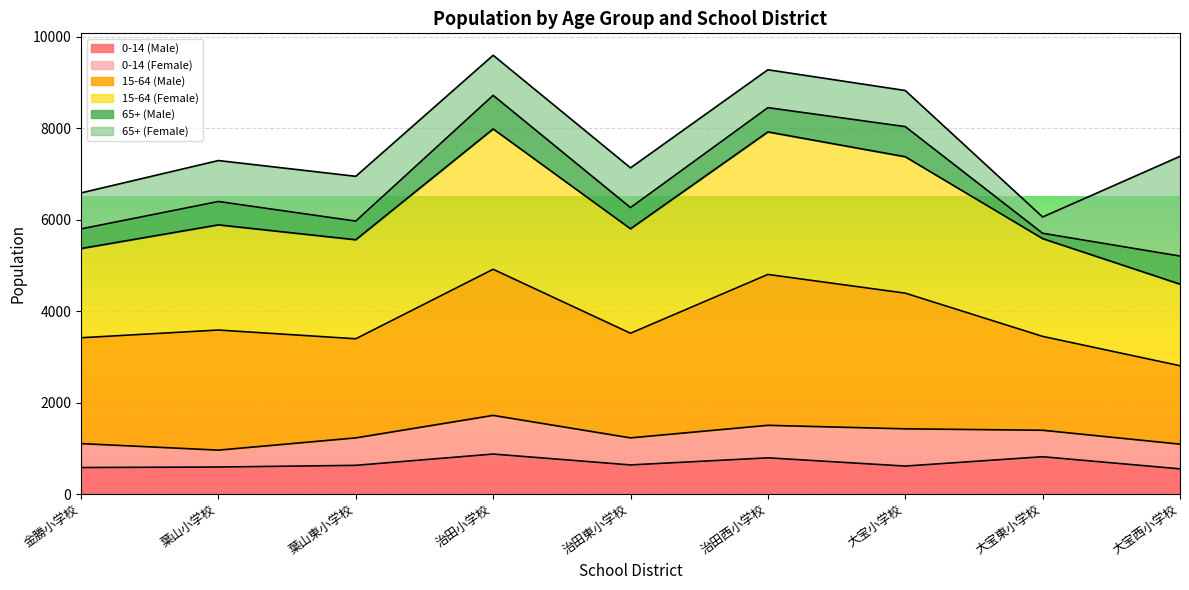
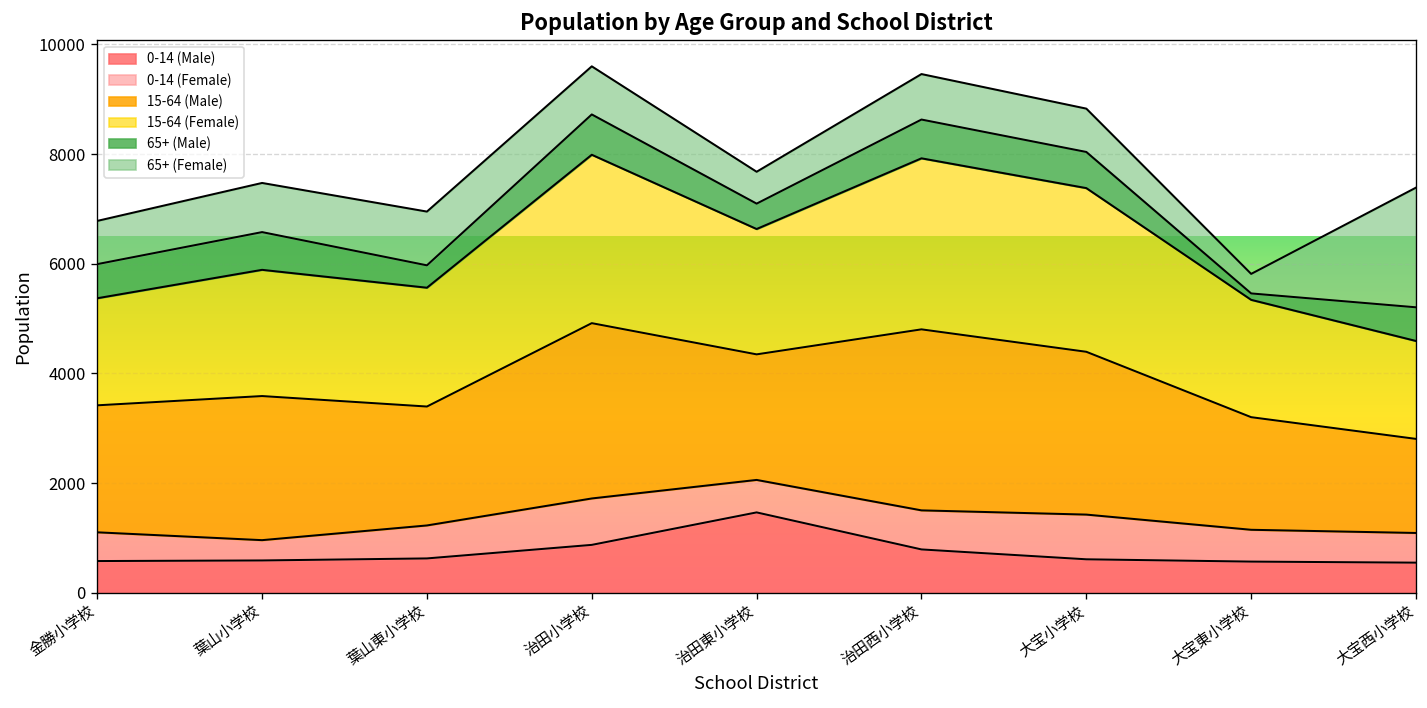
  {
    "0-14 (Male)": {
      "金勝小学校": 600,
      "葉山小学校": 600,
      "葉山東小学校": 600,
      "治田小学校": 900,
-     "治田東小学校": 600,
+     "治田東小学校": 1500,
      "治田西小学校": 800,
      "大宝小学校": 600,
-     "大宝東小学校": 800,
+     "大宝東小学校": 600,
      "大宝西小学校": 600
    },
    "0-14 (Female)": {
      "金勝小学校": 500,
      "葉山小学校": 400,
      "葉山東小学校": 600,
      "治田小学校": 800,
      "治田東小学校": 600,
      "治田西小学校": 700,
      "大宝小学校": 800,
      "大宝東小学校": 600,
      "大宝西小学校": 500
    },
    "65+ (Male)": {
-     "金勝小学校": 400,
-     "葉山小学校": 500,
+     "金勝小学校": 600,
+     "葉山小学校": 700,
      "葉山東小学校": 400,
      "治田小学校": 700,
      "治田東小学校": 500,
-     "治田西小学校": 500,
+     "治田西小学校": 700,
      "大宝小学校": 700,
      "大宝東小学校": 100,
      "大宝西小学校": 600
    },
    "65+ (Female)": {
      "金勝小学校": 800,
      "葉山小学校": 900,
      "葉山東小学校": 1000,
      "治田小学校": 900,
-     "治田東小学校": 900,
+     "治田東小学校": 600,
      "治田西小学校": 800,
      "大宝小学校": 800,
      "大宝東小学校": 400,
      "大宝西小学校": 2200
    }
  }
